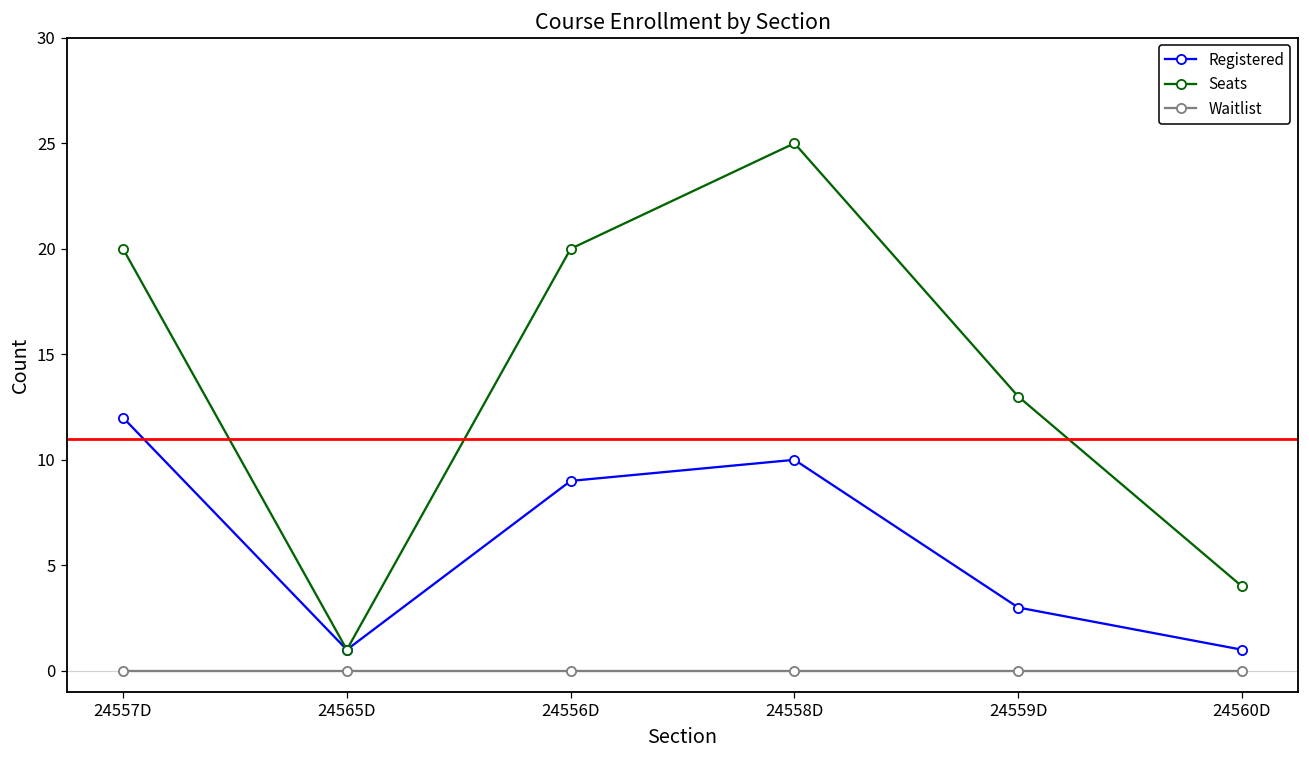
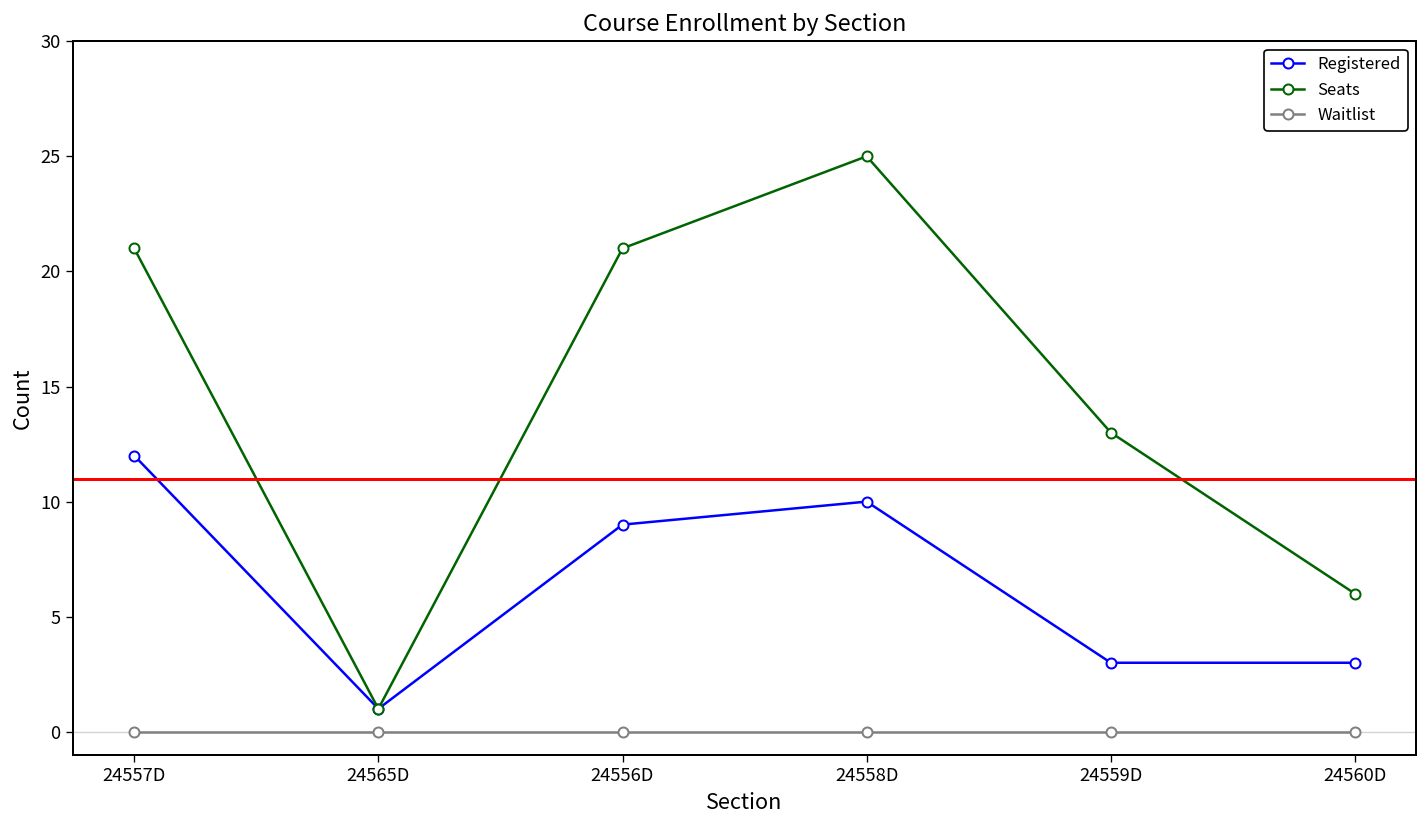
  {
    "Registered": {
      "24557D": 12,
      "24556D": 9,
      "24558D": 10,
      "24559D": 3,
-     "24560D": 1
+     "24560D": 3
    },
    "Seats": {
-     "24557D": 20,
-     "24556D": 20,
+     "24557D": 21,
+     "24556D": 21,
      "24558D": 25,
      "24559D": 13,
-     "24560D": 4
+     "24560D": 6
    },
    "Waitlist": {
      "24557D": 0,
      "24565D": 0,
      "24556D": 0,
      "24558D": 0,
      "24559D": 0,
      "24560D": 0
    }
  }
